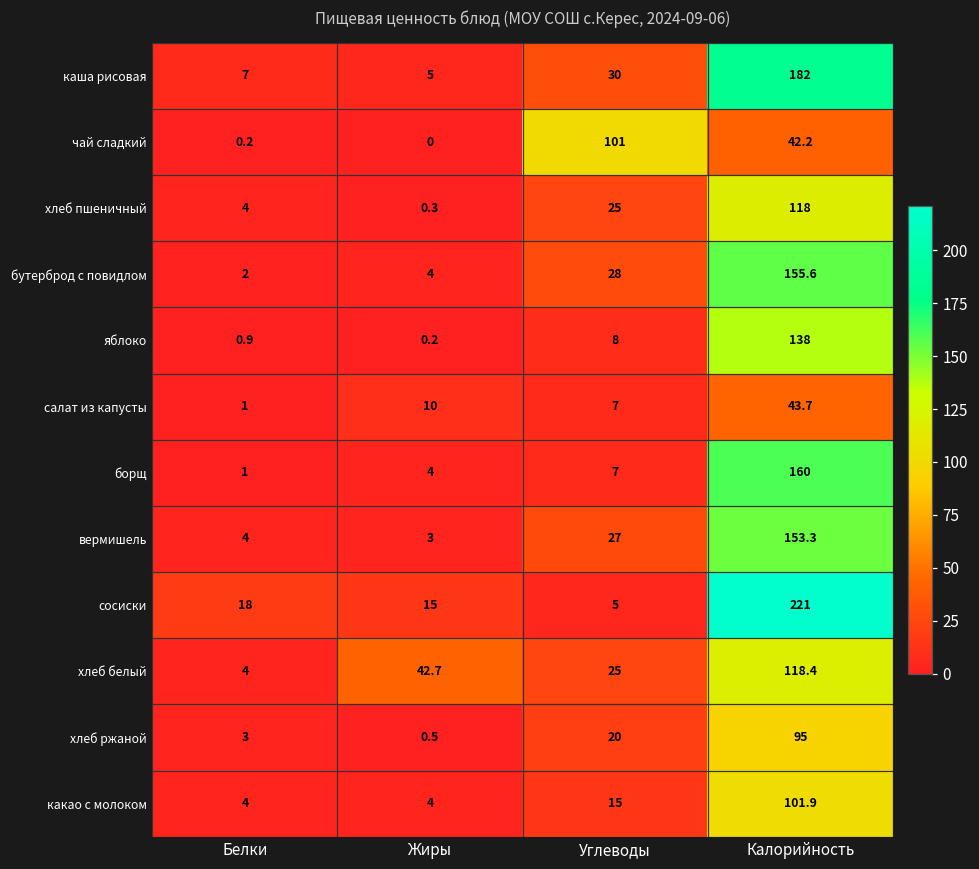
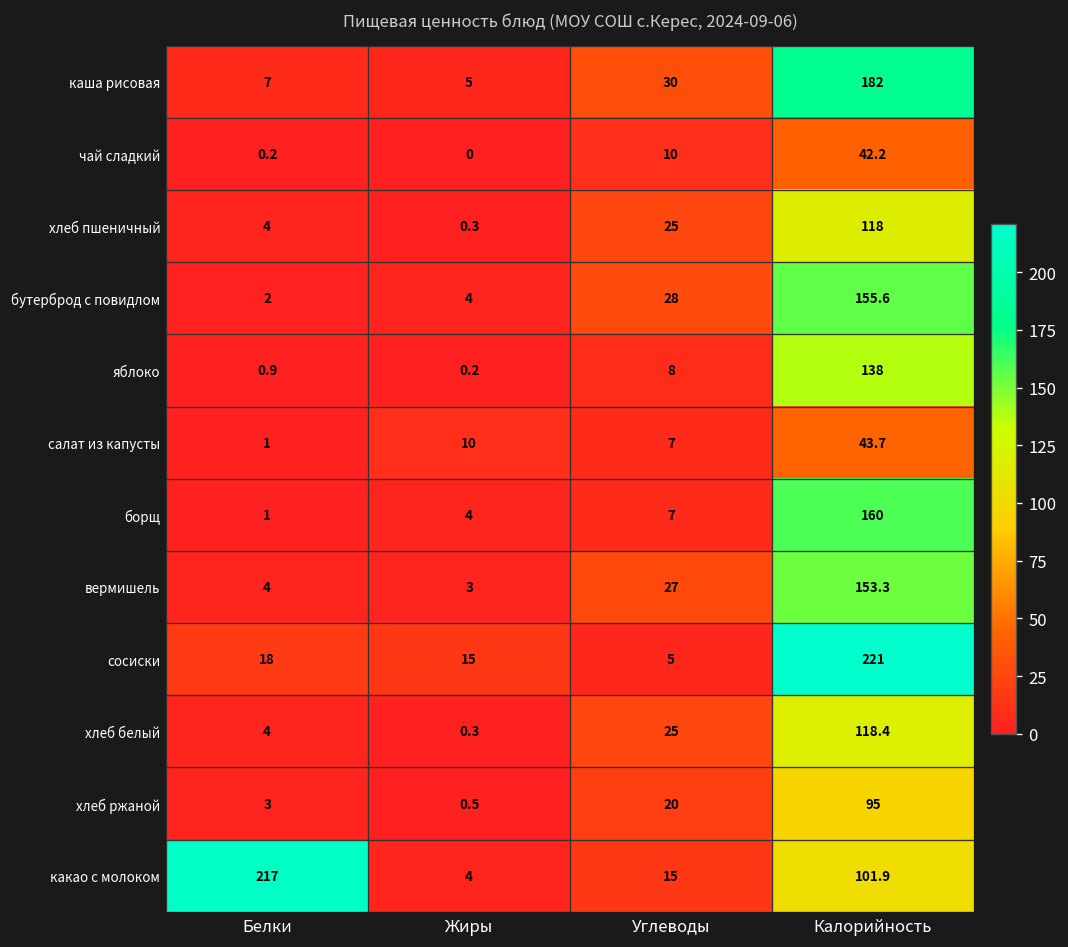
  {
    "каша рисовая": {
      "Белки": 7,
      "Жиры": 5,
      "Углеводы": 30,
      "Калорийность": 182
    },
    "чай сладкий": {
      "Белки": 0.2,
      "Жиры": 0,
-     "Углеводы": 101,
+     "Углеводы": 10,
      "Калорийность": 42.2
    },
    "хлеб пшеничный": {
      "Белки": 4,
      "Жиры": 0.3,
      "Углеводы": 25,
      "Калорийность": 118
    },
    "бутерброд с повидлом": {
      "Белки": 2,
      "Жиры": 4,
      "Углеводы": 28,
      "Калорийность": 155.6
    },
    "яблоко": {
      "Белки": 0.9,
      "Жиры": 0.2,
      "Углеводы": 8,
      "Калорийность": 138
    },
    "салат из капусты": {
      "Белки": 1,
      "Жиры": 10,
      "Углеводы": 7,
      "Калорийность": 43.7
    },
    "борщ": {
      "Белки": 1,
      "Жиры": 4,
      "Углеводы": 7,
      "Калорийность": 160
    },
    "вермишель": {
      "Белки": 4,
      "Жиры": 3,
      "Углеводы": 27,
      "Калорийность": 153.3
    },
    "сосиски": {
      "Белки": 18,
      "Жиры": 15,
      "Углеводы": 5,
      "Калорийность": 221
    },
    "хлеб белый": {
      "Белки": 4,
-     "Жиры": 42.7,
+     "Жиры": 0.3,
      "Углеводы": 25,
      "Калорийность": 118.4
    },
    "хлеб ржаной": {
      "Белки": 3,
      "Жиры": 0.5,
      "Углеводы": 20,
      "Калорийность": 95
    },
    "какао с молоком": {
-     "Белки": 4,
+     "Белки": 217,
      "Жиры": 4,
      "Углеводы": 15,
      "Калорийность": 101.9
    }
  }
